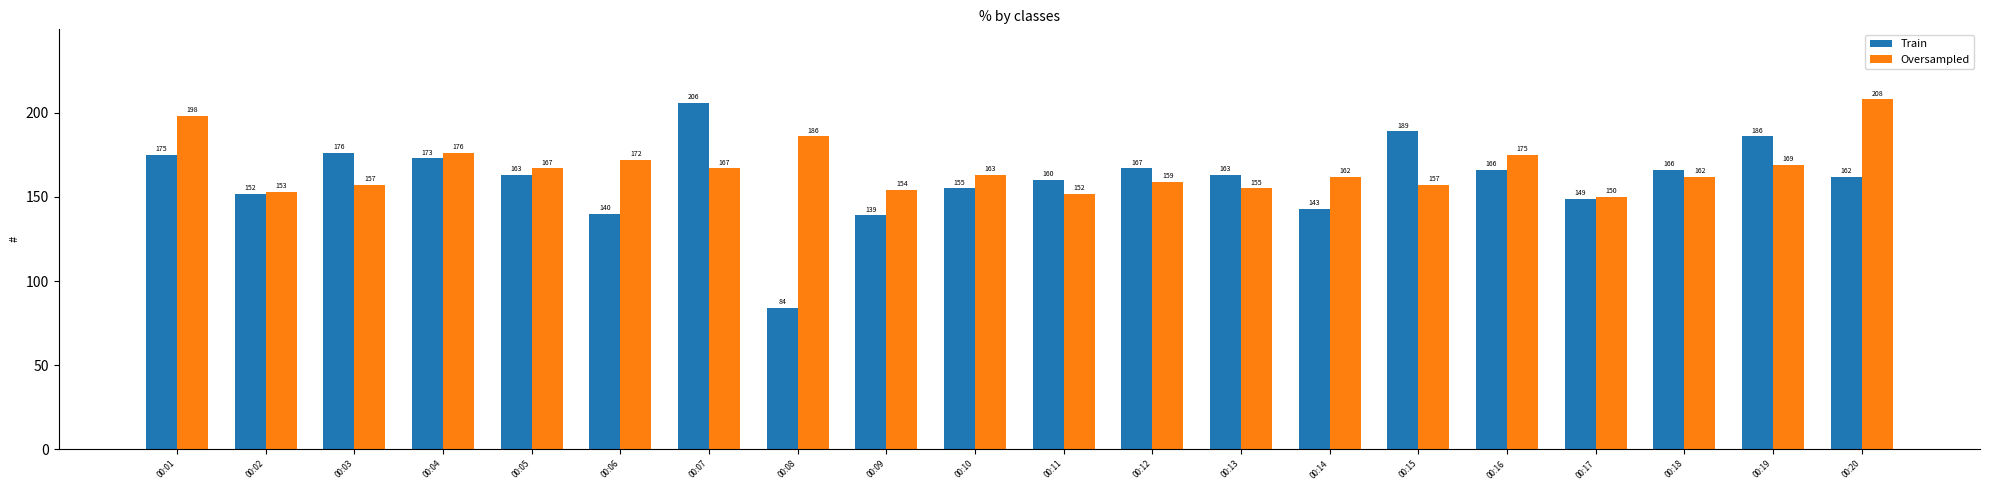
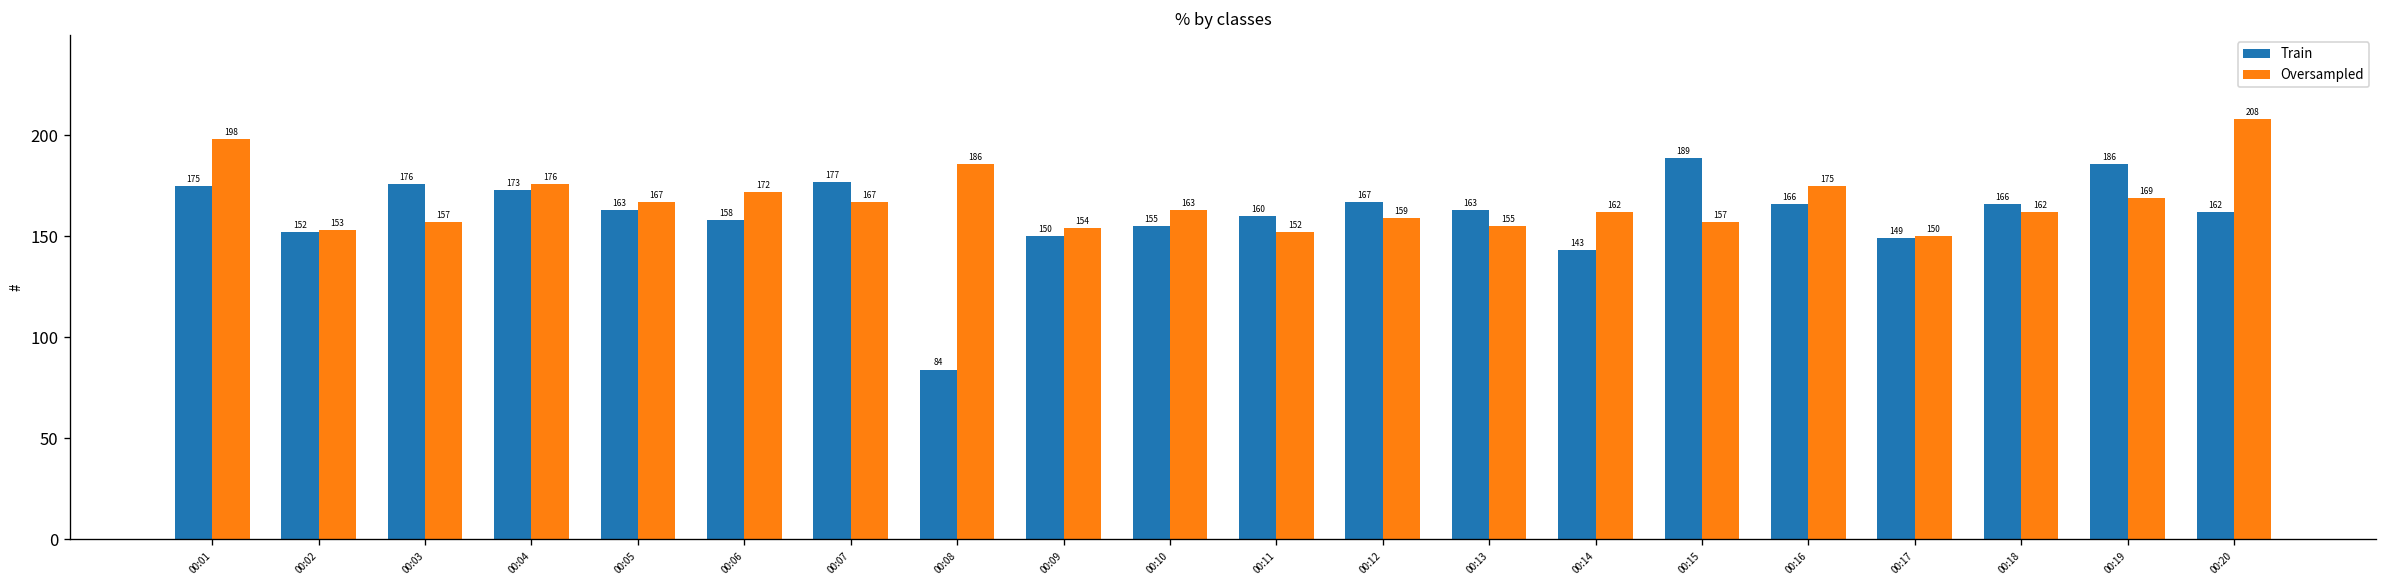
  {
    "Train": {
      "00:01": 175,
      "00:02": 152,
      "00:03": 176,
      "00:04": 173,
      "00:05": 163,
-     "00:06": 140,
-     "00:07": 206,
+     "00:06": 158,
+     "00:07": 177,
      "00:08": 84,
-     "00:09": 139,
+     "00:09": 150,
      "00:10": 155,
      "00:11": 160,
      "00:12": 167,
      "00:13": 163,
      "00:14": 143,
      "00:15": 189,
      "00:16": 166,
      "00:17": 149,
      "00:18": 166,
      "00:19": 186,
      "00:20": 162
    },
    "Oversampled": {
      "00:01": 198,
      "00:02": 153,
      "00:03": 157,
      "00:04": 176,
      "00:05": 167,
      "00:06": 172,
      "00:07": 167,
      "00:08": 186,
      "00:09": 154,
      "00:10": 163,
      "00:11": 152,
      "00:12": 159,
      "00:13": 155,
      "00:14": 162,
      "00:15": 157,
      "00:16": 175,
      "00:17": 150,
      "00:18": 162,
      "00:19": 169,
      "00:20": 208
    }
  }
